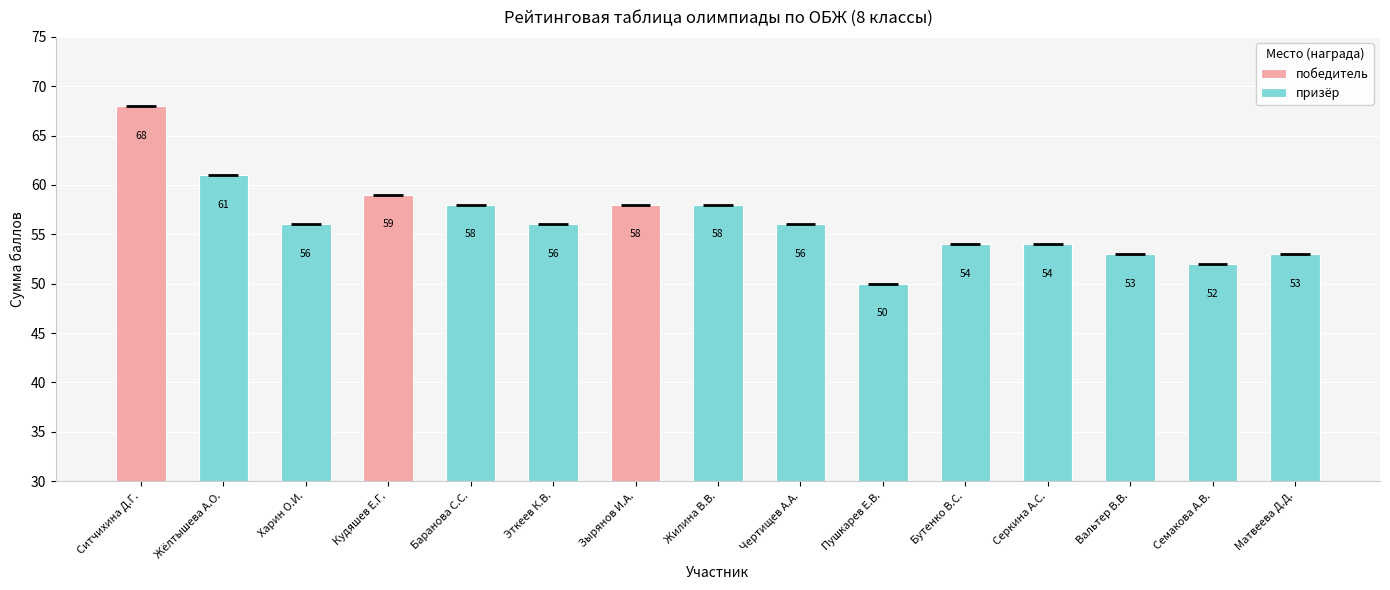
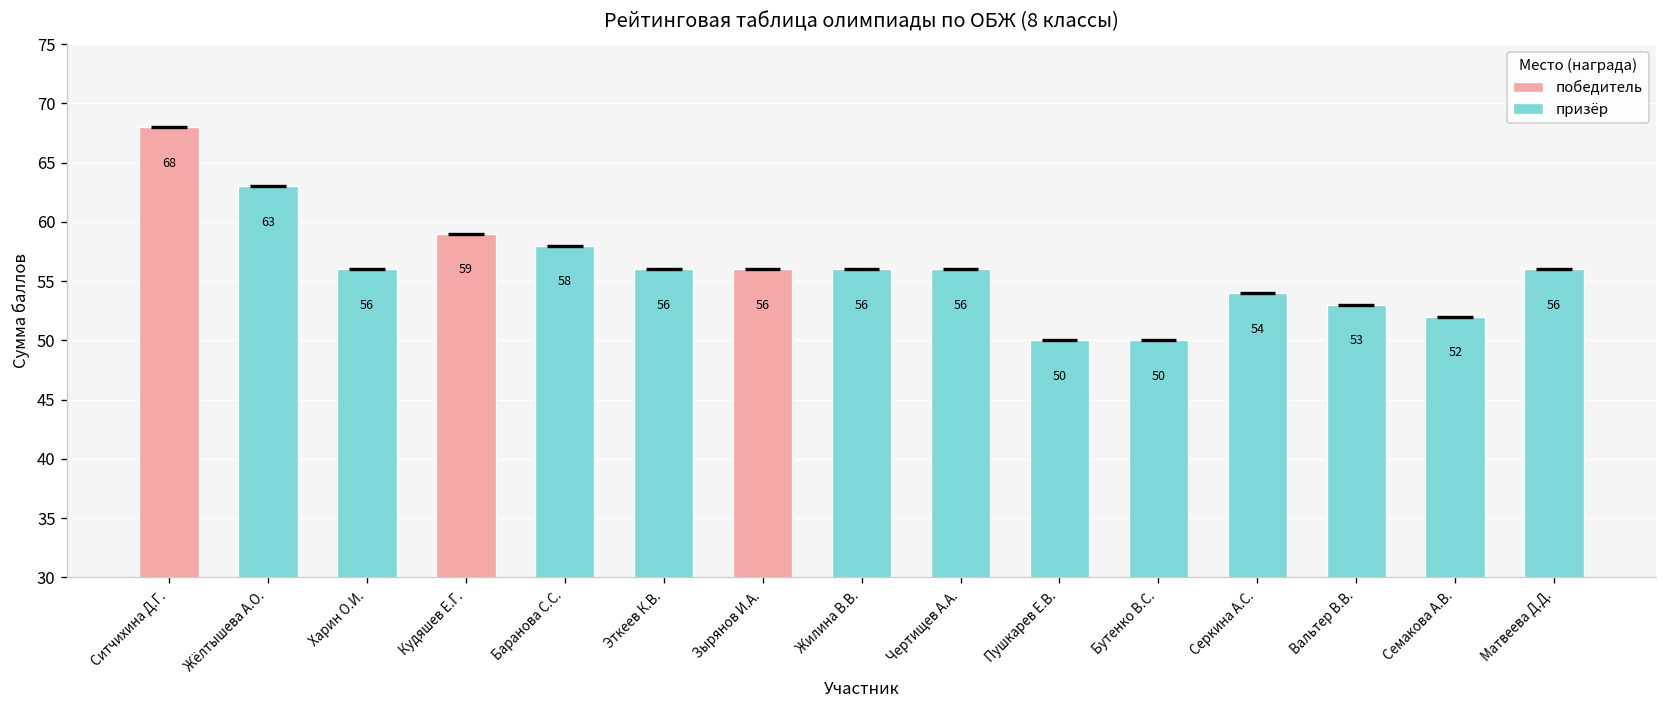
  {
    "победитель": {
      "Ситчихина Д.Г.": 68,
      "Кудяшев Е.Г.": 59,
-     "Зырянов И.А.": 58
+     "Зырянов И.А.": 56
    },
    "призёр": {
-     "Жёлтышева А.О.": 61,
+     "Жёлтышева А.О.": 63,
      "Харин О.И.": 56,
      "Баранова С.С.": 58,
      "Эткеев К.В.": 56,
-     "Жилина В.В.": 58,
+     "Жилина В.В.": 56,
      "Чертищев А.А.": 56,
      "Пушкарев Е.В.": 50,
-     "Бутенко В.С.": 54,
+     "Бутенко В.С.": 50,
      "Серкина А.С.": 54,
      "Вальтер В.В.": 53,
      "Семакова А.В.": 52,
-     "Матвеева Д.Д.": 53
+     "Матвеева Д.Д.": 56
    }
  }
